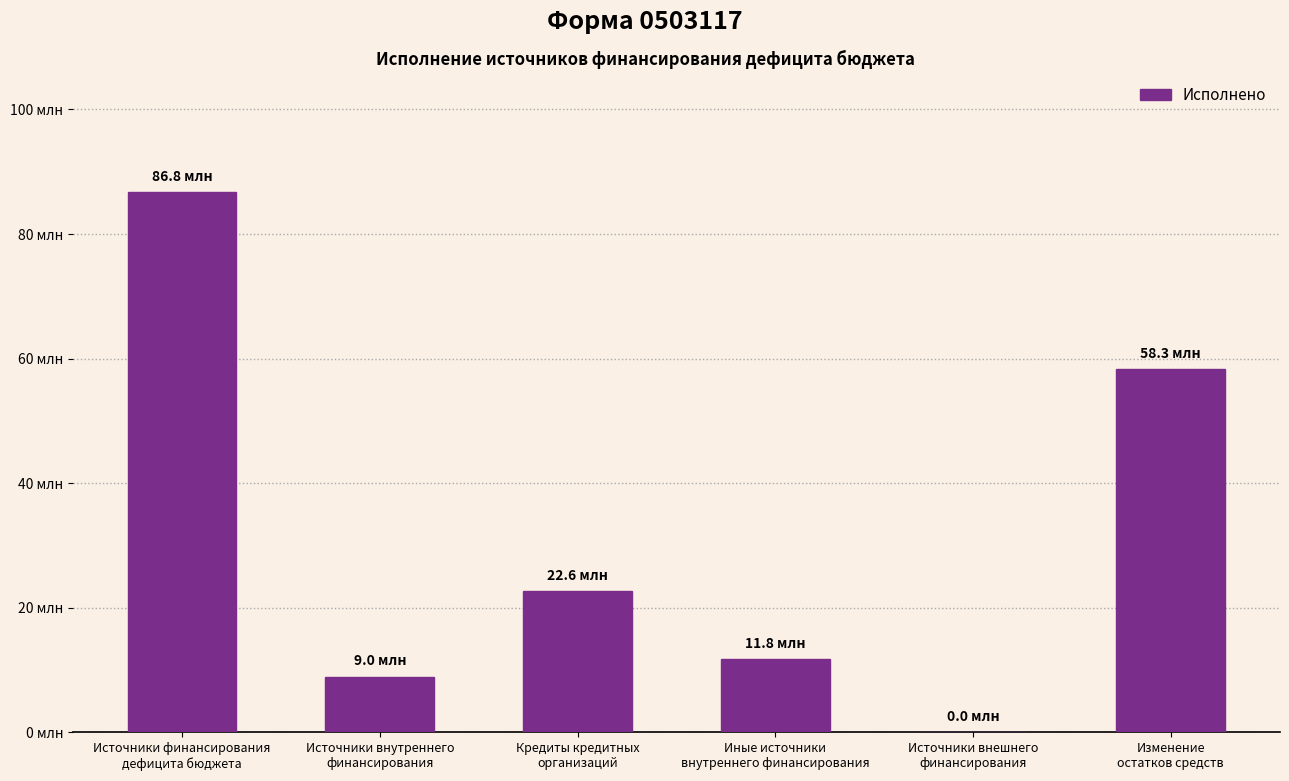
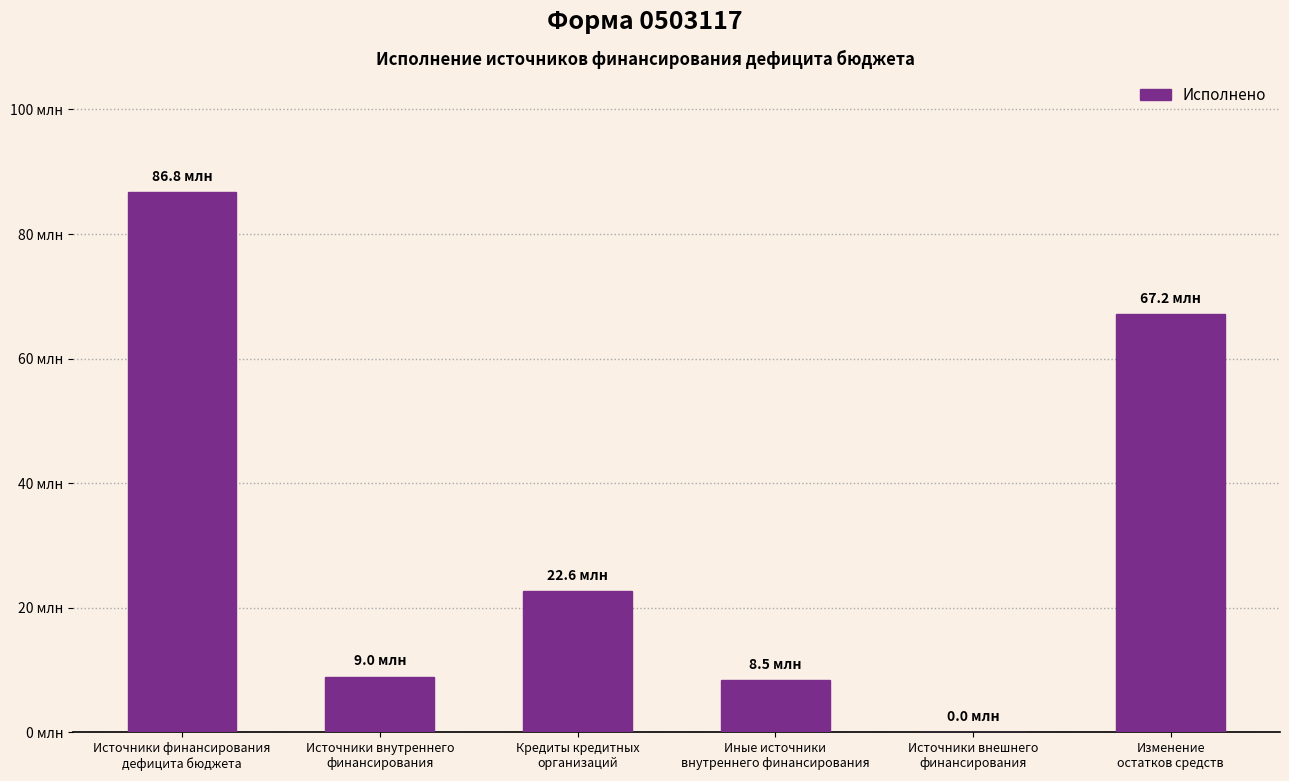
  {
-   "Иные источники внутреннего финансирования": 11.8,
+   "Иные источники внутреннего финансирования": 8.5,
    "Источники внешнего финансирования": 0.0,
-   "Изменение остатков средств": 58.3
+   "Изменение остатков средств": 67.2
  }
